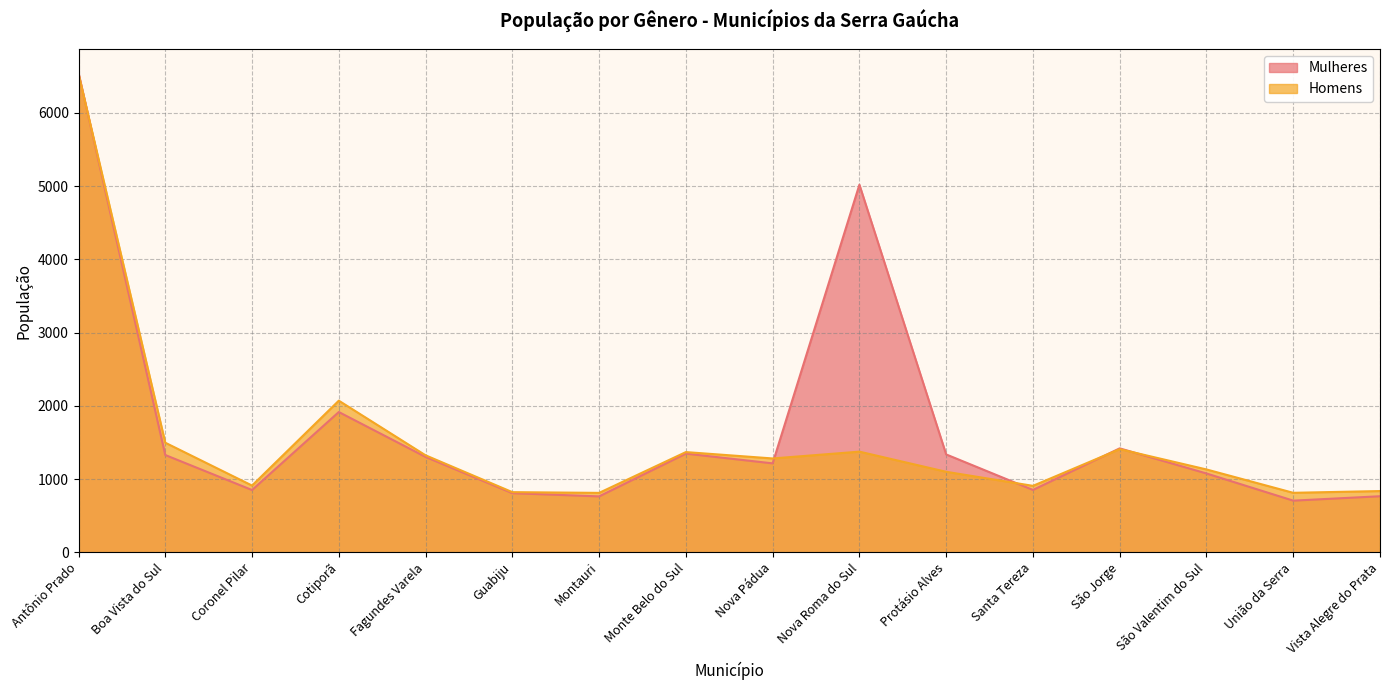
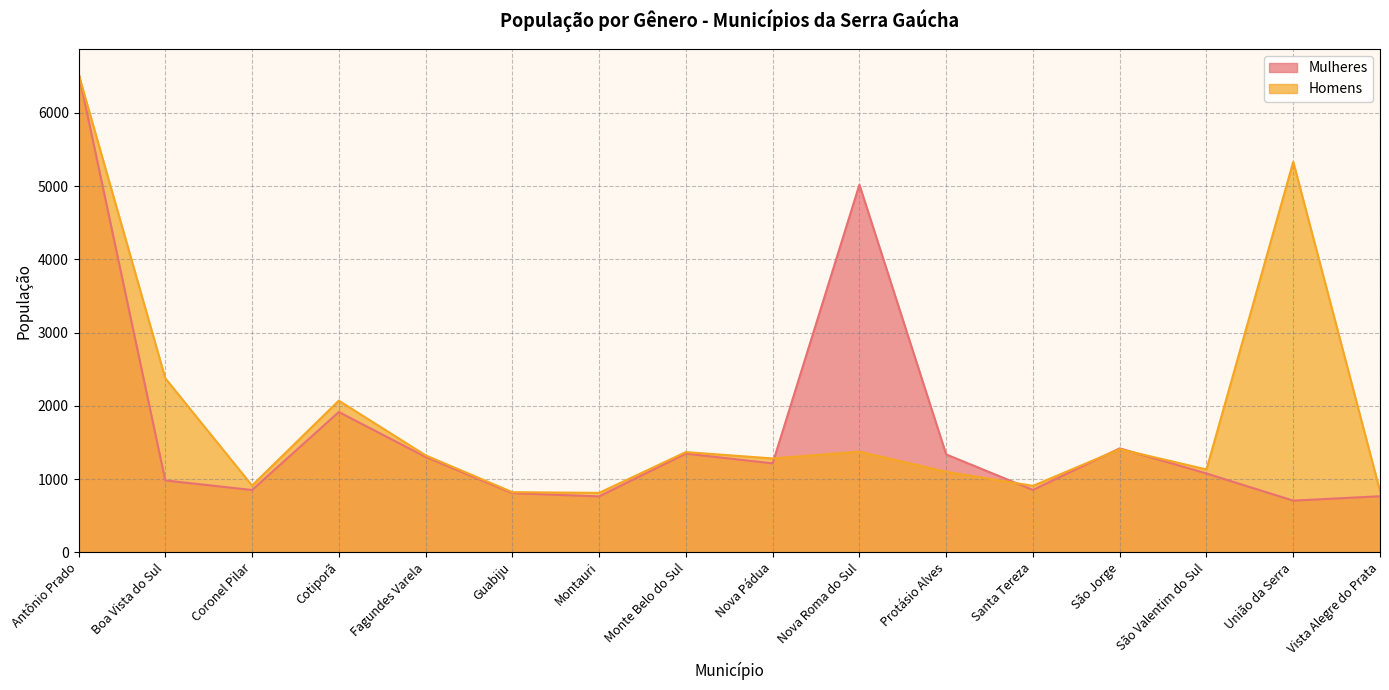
  {
    "Mulheres": {
-     "Boa Vista do Sul": 1300,
+     "Boa Vista do Sul": 1000,
      "Coronel Pilar": 900,
      "Cotiporã": 1900,
      "Montauri": 800,
      "Nova Pádua": 1200,
      "Nova Roma do Sul": 5000,
      "Protásio Alves": 1300,
      "Santa Tereza": 900,
      "São Valentim do Sul": 1100,
      "União da Serra": 700,
      "Vista Alegre do Prata": 800
    },
    "Homens": {
-     "Boa Vista do Sul": 1500,
+     "Boa Vista do Sul": 2400,
      "Coronel Pilar": 900,
      "Cotiporã": 2100,
      "Montauri": 800,
      "Nova Pádua": 1300,
      "Nova Roma do Sul": 1400,
      "Protásio Alves": 1100,
      "Santa Tereza": 900,
      "São Valentim do Sul": 1100,
-     "União da Serra": 800,
+     "União da Serra": 5300,
      "Vista Alegre do Prata": 800
    }
  }
